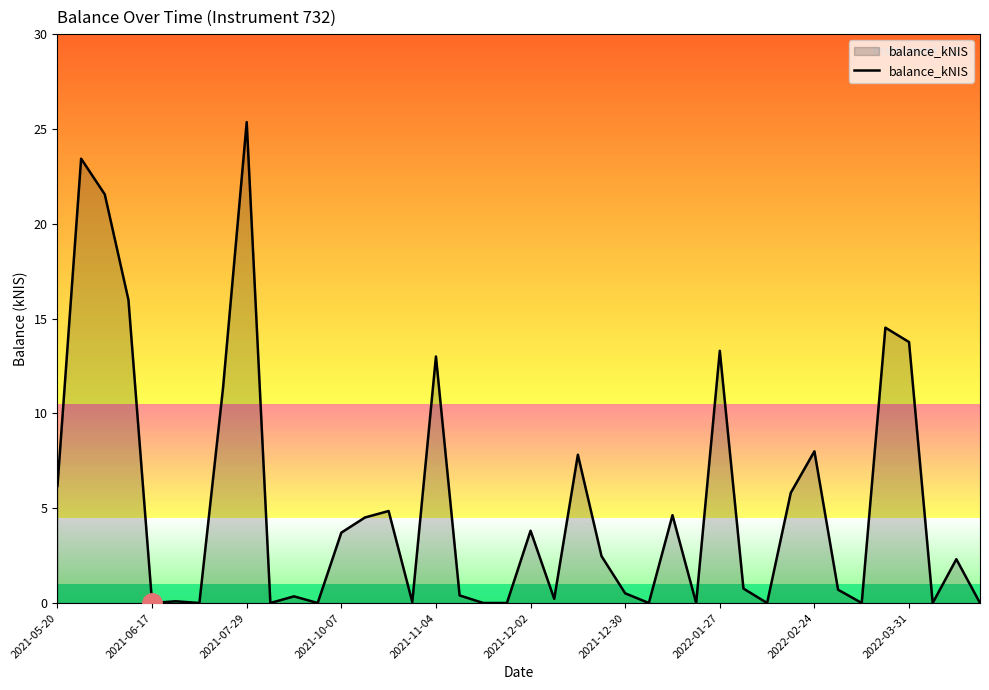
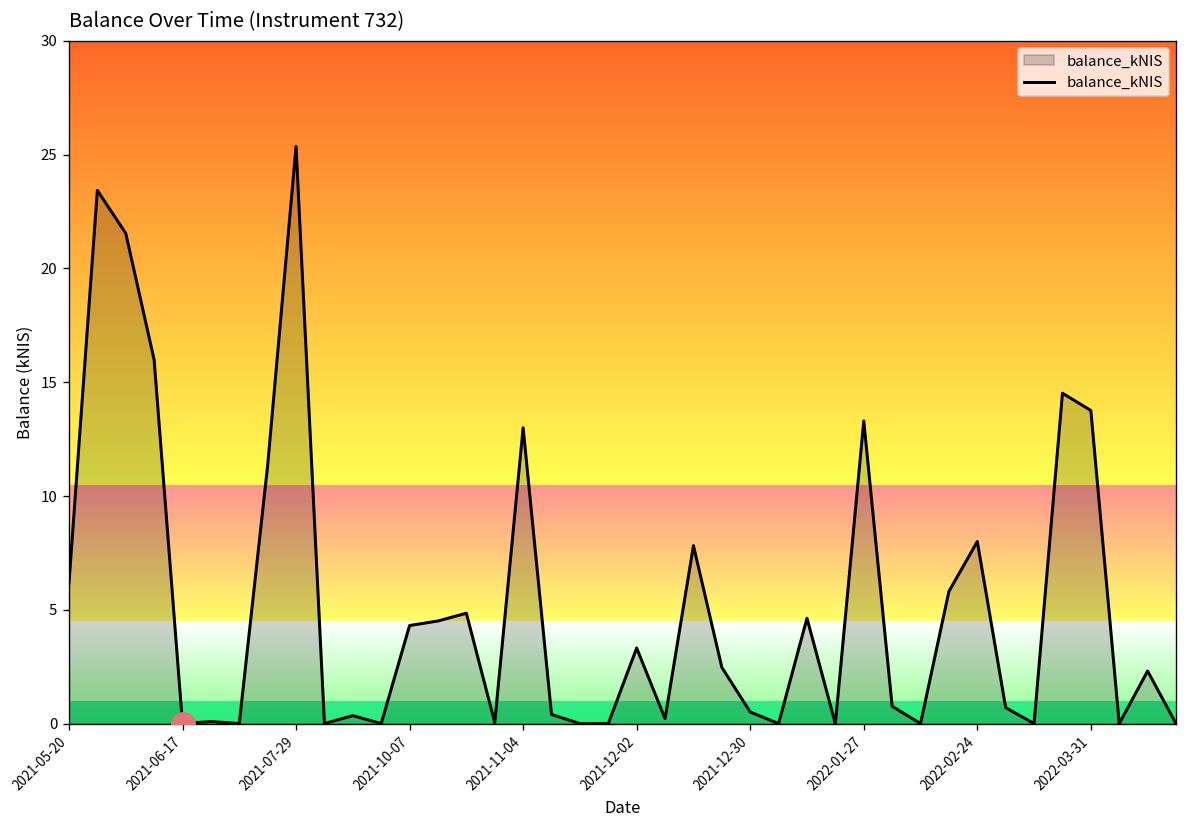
  {
    "balance_kNIS": {
      "2021-05-20": 6.2,
      "2021-07-29": 25.4,
-     "2021-10-07": 3.7,
+     "2021-10-07": 4.3,
      "2021-11-04": 13.0,
-     "2021-12-02": 3.8,
+     "2021-12-02": 3.3,
      "2021-12-30": 0.5,
      "2022-01-27": 13.3,
      "2022-02-24": 8.0,
      "2022-03-31": 13.8
    }
  }
